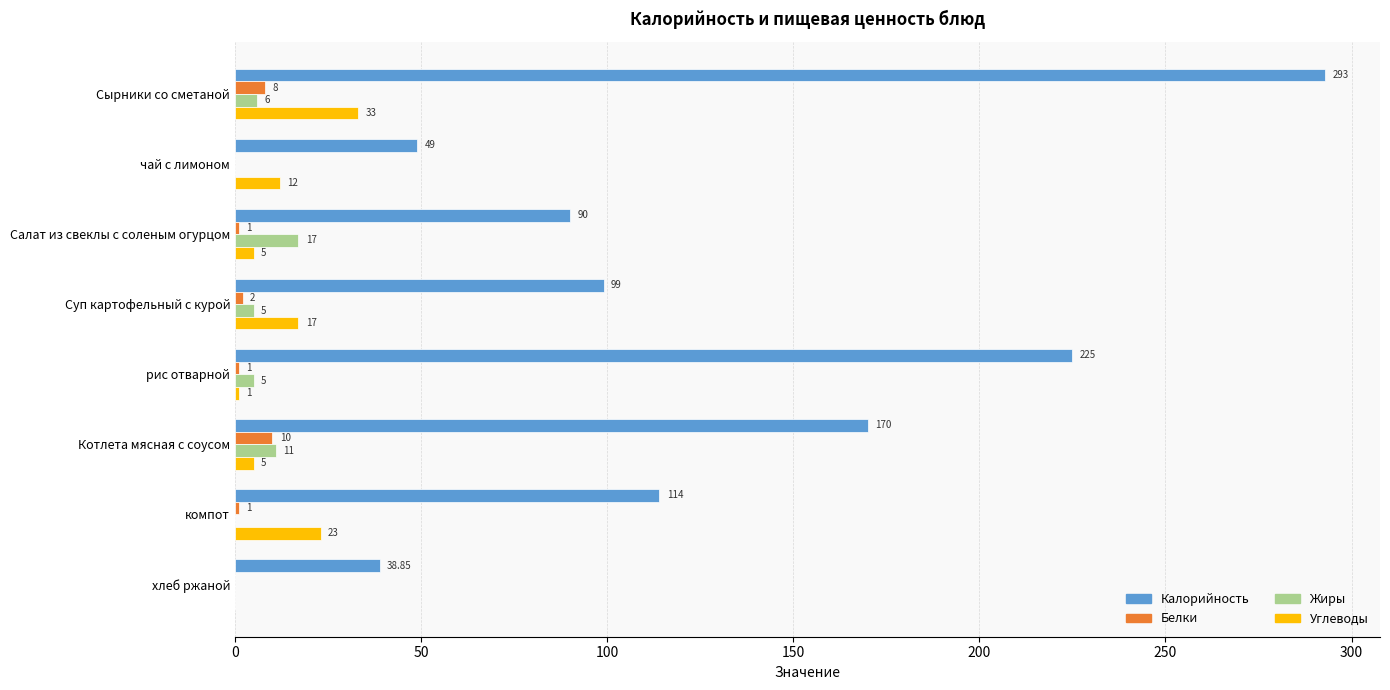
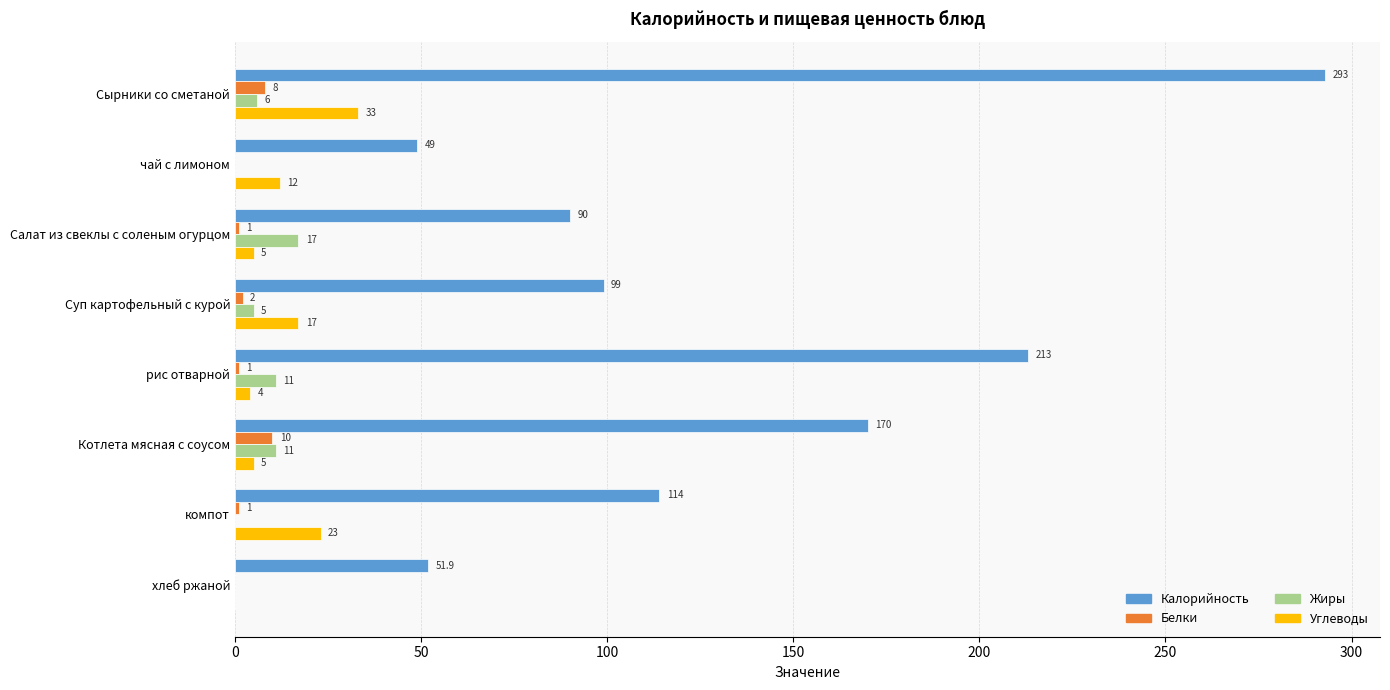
  {
    "Калорийность": {
      "Сырники со сметаной": 293,
      "чай с лимоном": 49,
      "Салат из свеклы с соленым огурцом": 90,
      "Суп картофельный с курой": 99,
-     "рис отварной": 225,
+     "рис отварной": 213,
      "Котлета мясная с соусом": 170,
      "компот": 114,
-     "хлеб ржаной": 38.85
+     "хлеб ржаной": 51.9
    },
    "Белки": {
      "Сырники со сметаной": 8,
      "Салат из свеклы с соленым огурцом": 1,
      "Суп картофельный с курой": 2,
      "рис отварной": 1,
      "Котлета мясная с соусом": 10,
      "компот": 1
    },
    "Жиры": {
      "Сырники со сметаной": 6,
      "Салат из свеклы с соленым огурцом": 17,
      "Суп картофельный с курой": 5,
-     "рис отварной": 5,
+     "рис отварной": 11,
      "Котлета мясная с соусом": 11
    },
    "Углеводы": {
      "Сырники со сметаной": 33,
      "чай с лимоном": 12,
      "Салат из свеклы с соленым огурцом": 5,
      "Суп картофельный с курой": 17,
-     "рис отварной": 1,
+     "рис отварной": 4,
      "Котлета мясная с соусом": 5,
      "компот": 23
    }
  }
